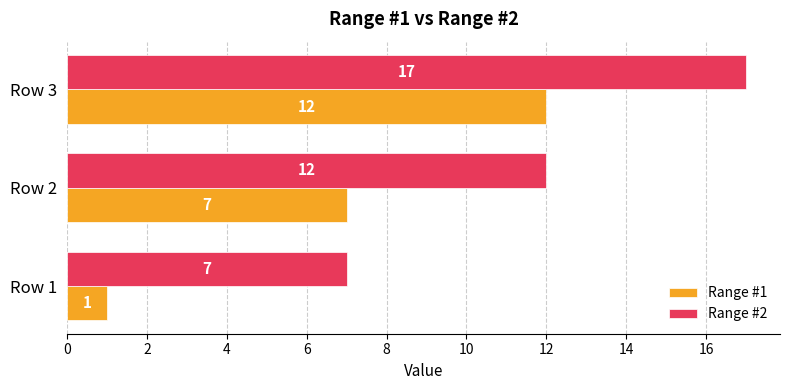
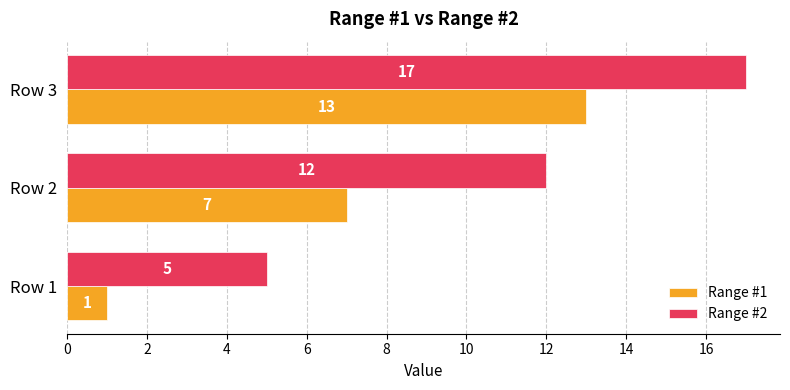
  {
    "Range #1": {
-     "Row 3": 12,
+     "Row 3": 13,
      "Row 2": 7,
      "Row 1": 1
    },
    "Range #2": {
      "Row 3": 17,
      "Row 2": 12,
-     "Row 1": 7
+     "Row 1": 5
    }
  }
